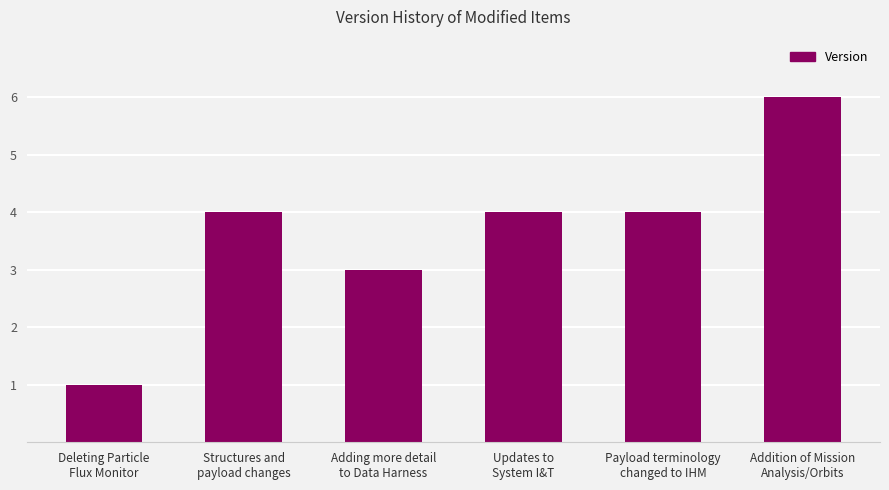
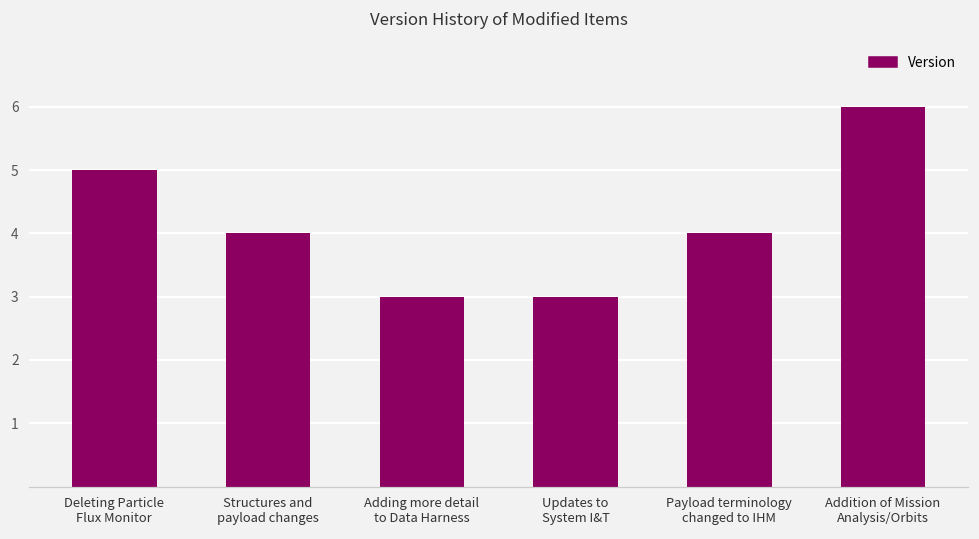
  {
-   "Deleting Particle Flux Monitor": 1,
+   "Deleting Particle Flux Monitor": 5,
    "Structures and payload changes": 4,
    "Adding more detail to Data Harness": 3,
-   "Updates to System I&T": 4,
+   "Updates to System I&T": 3,
    "Payload terminology changed to IHM": 4,
    "Addition of Mission Analysis/Orbits": 6
  }
